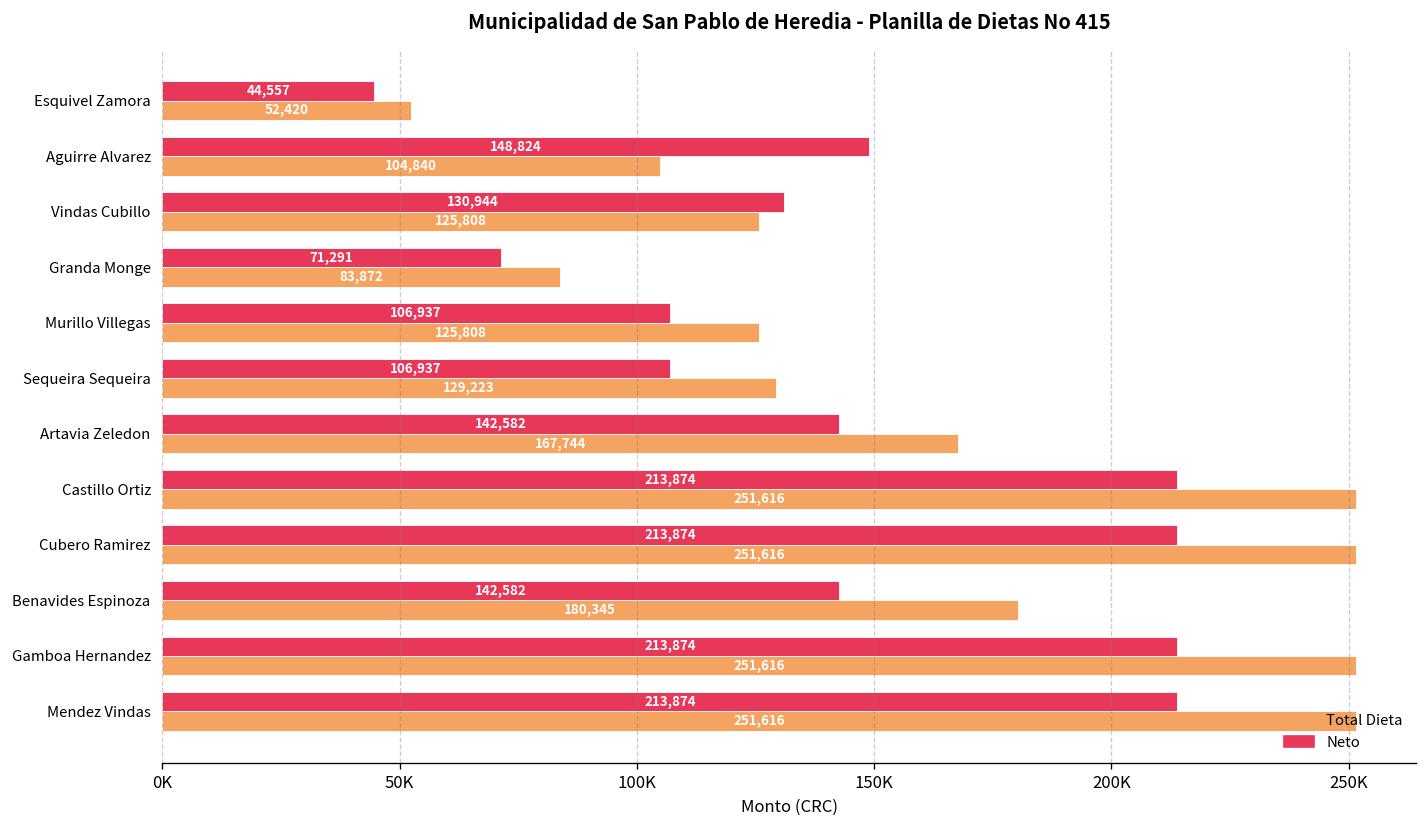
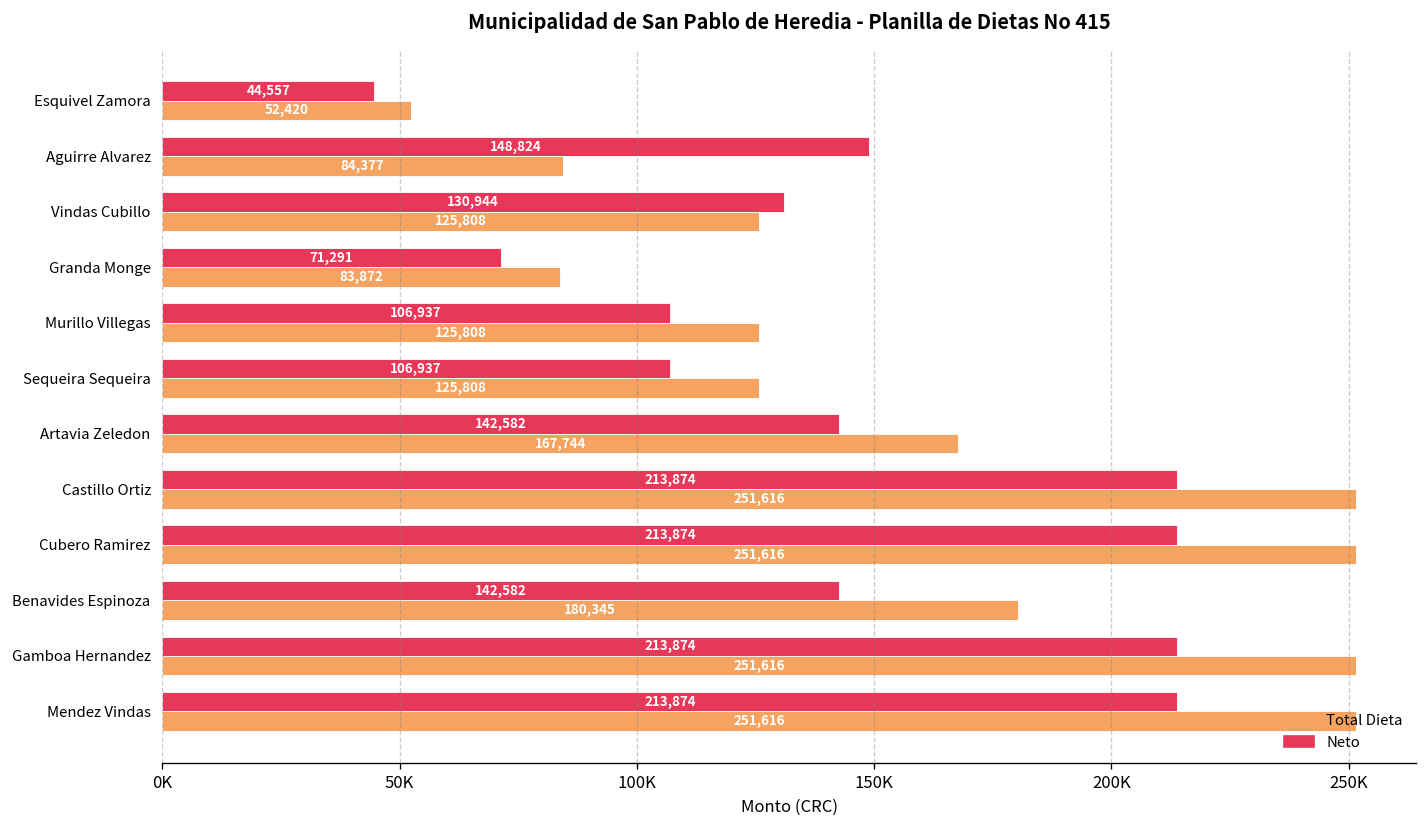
  {
    "Total Dieta": {
      "Esquivel Zamora": "52,420",
-     "Aguirre Alvarez": "104,840",
+     "Aguirre Alvarez": "84,377",
      "Vindas Cubillo": "125,808",
      "Granda Monge": "83,872",
      "Murillo Villegas": "125,808",
-     "Sequeira Sequeira": "129,223",
+     "Sequeira Sequeira": "125,808",
      "Artavia Zeledon": "167,744",
      "Castillo Ortiz": "251,616",
      "Cubero Ramirez": "251,616",
      "Benavides Espinoza": "180,345",
      "Gamboa Hernandez": "251,616",
      "Mendez Vindas": "251,616"
    },
    "Neto": {
      "Esquivel Zamora": "44,557",
      "Aguirre Alvarez": "148,824",
      "Vindas Cubillo": "130,944",
      "Granda Monge": "71,291",
      "Murillo Villegas": "106,937",
      "Sequeira Sequeira": "106,937",
      "Artavia Zeledon": "142,582",
      "Castillo Ortiz": "213,874",
      "Cubero Ramirez": "213,874",
      "Benavides Espinoza": "142,582",
      "Gamboa Hernandez": "213,874",
      "Mendez Vindas": "213,874"
    }
  }
